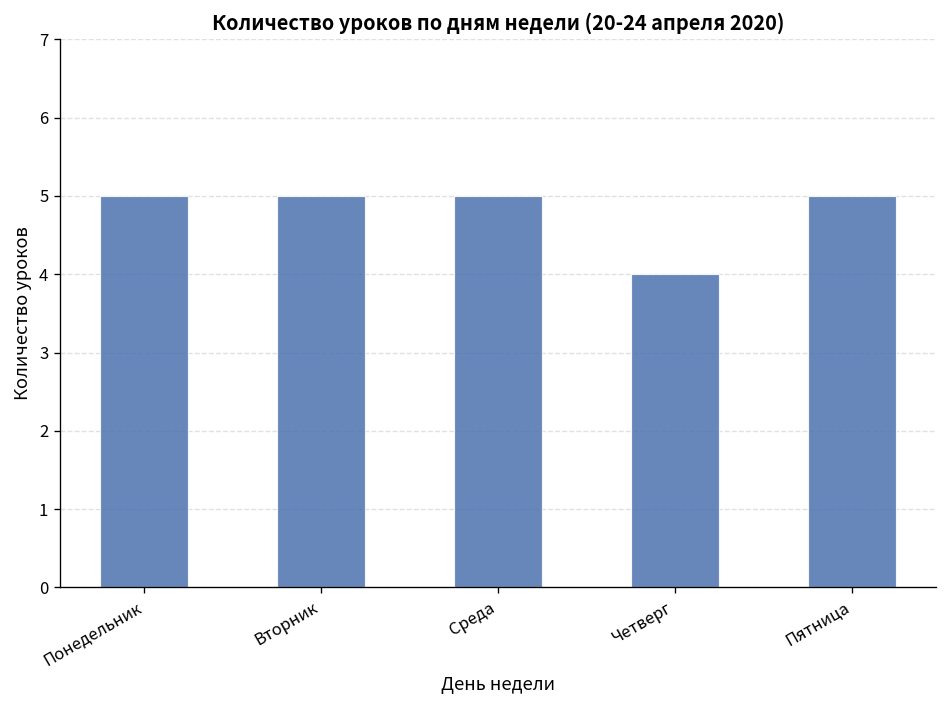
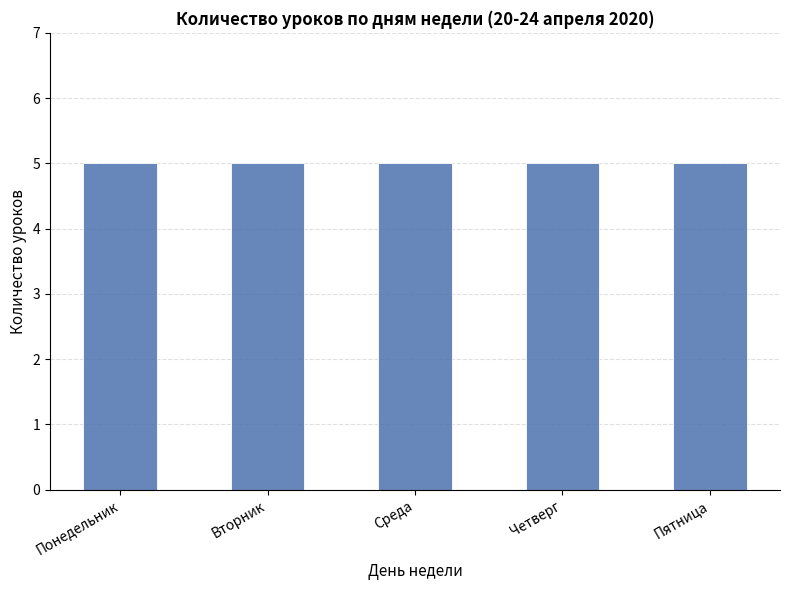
  {
    "Понедельник": 5,
    "Вторник": 5,
    "Среда": 5,
-   "Четверг": 4,
+   "Четверг": 5,
    "Пятница": 5
  }
